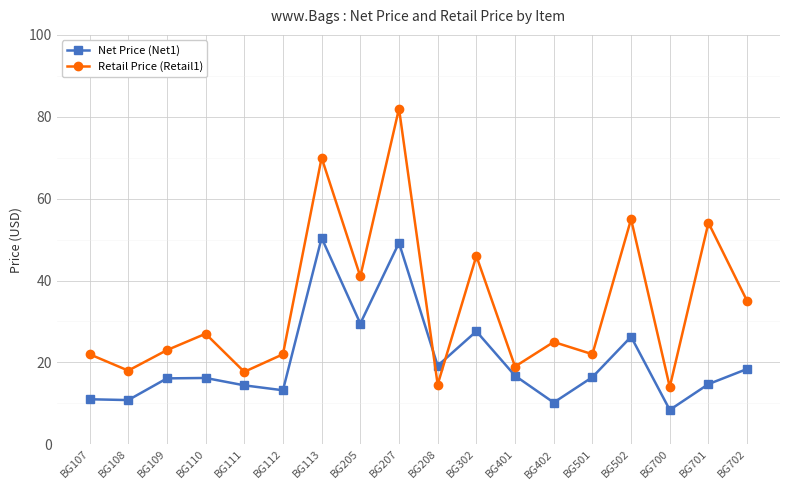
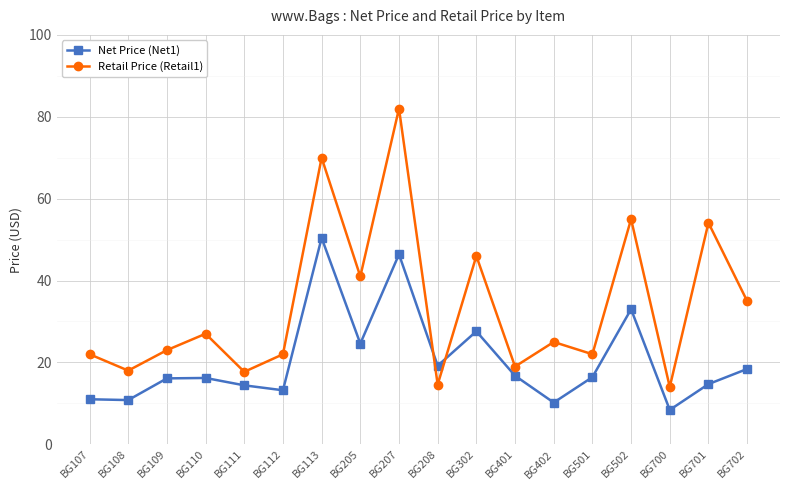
  {
    "Net Price (Net1)": {
      "BG107": 11,
      "BG108": 11,
      "BG109": 16,
      "BG110": 16,
      "BG111": 14,
      "BG112": 13,
      "BG113": 50,
-     "BG205": 30,
-     "BG207": 49,
+     "BG205": 25,
+     "BG207": 46,
      "BG208": 19,
      "BG302": 28,
      "BG401": 17,
      "BG402": 10,
      "BG501": 16,
-     "BG502": 26,
+     "BG502": 33,
      "BG700": 8,
      "BG701": 15,
      "BG702": 18
    },
    "Retail Price (Retail1)": {
      "BG107": 22,
      "BG108": 18,
      "BG109": 23,
      "BG110": 27,
      "BG111": 18,
      "BG112": 22,
      "BG113": 70,
      "BG205": 41,
      "BG207": 82,
      "BG208": 15,
      "BG302": 46,
      "BG401": 19,
      "BG402": 25,
      "BG501": 22,
      "BG502": 55,
      "BG700": 14,
      "BG701": 54,
      "BG702": 35
    }
  }
